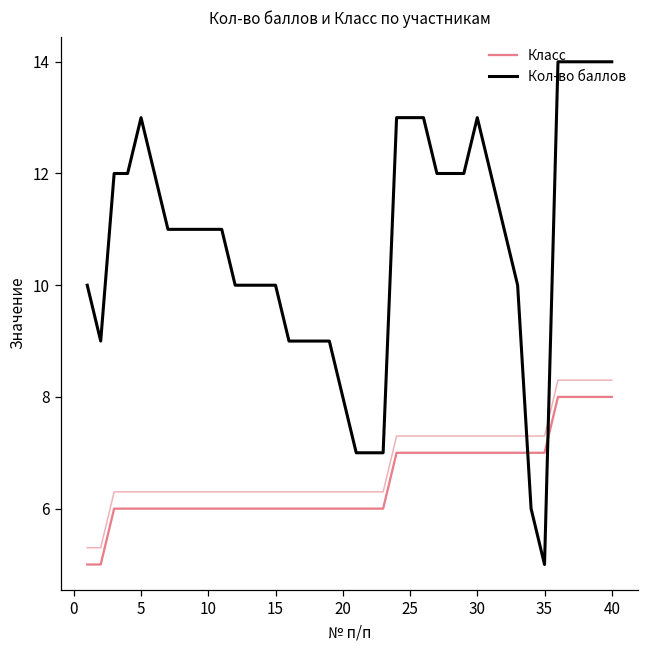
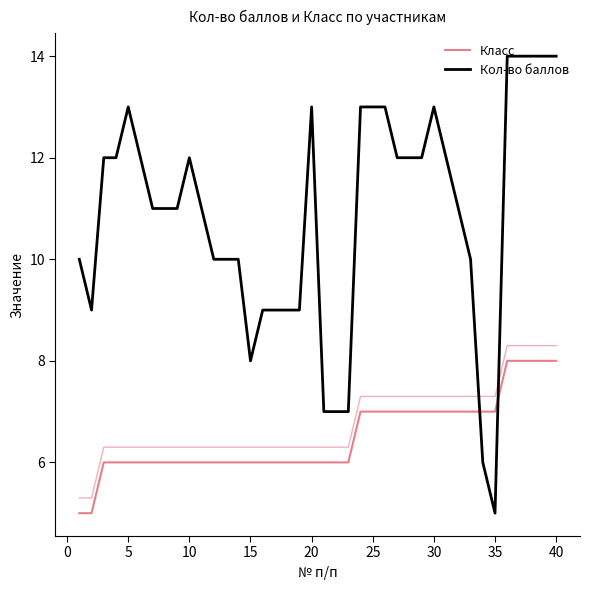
  {
    "Кол-во баллов": {
      "5": 13,
-     "10": 11,
-     "15": 10,
-     "20": 8,
+     "10": 12,
+     "15": 8,
+     "20": 13,
      "25": 13,
      "30": 13,
      "35": 5,
      "40": 14
    }
  }
